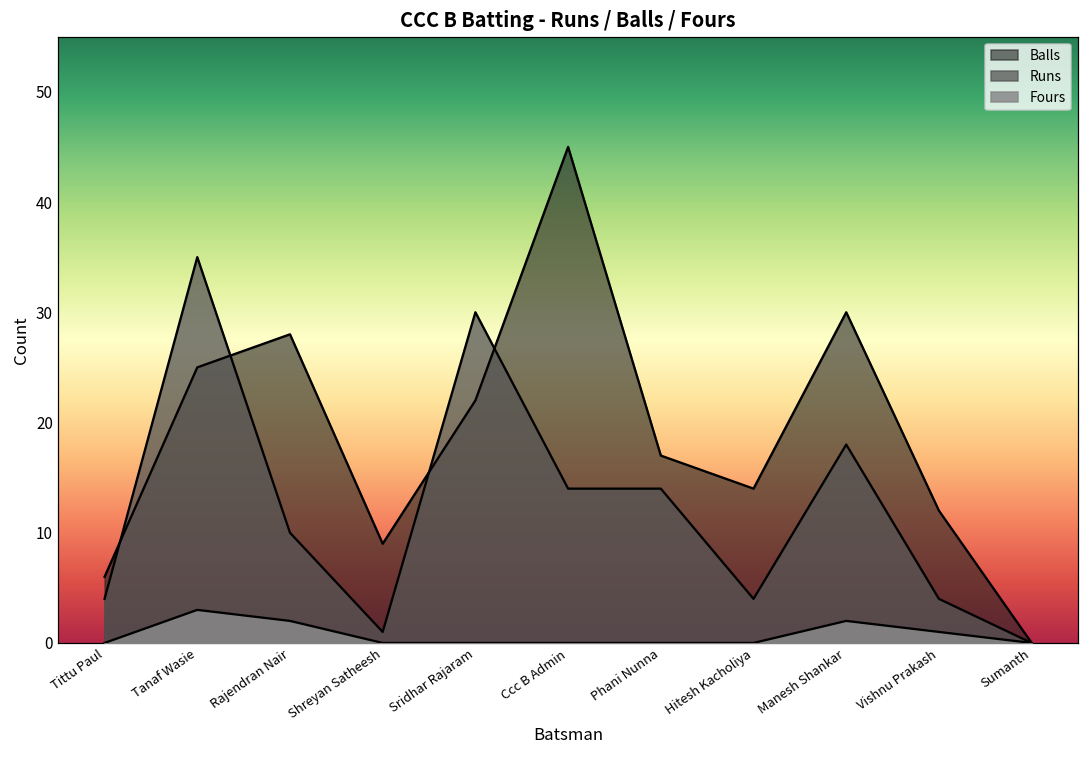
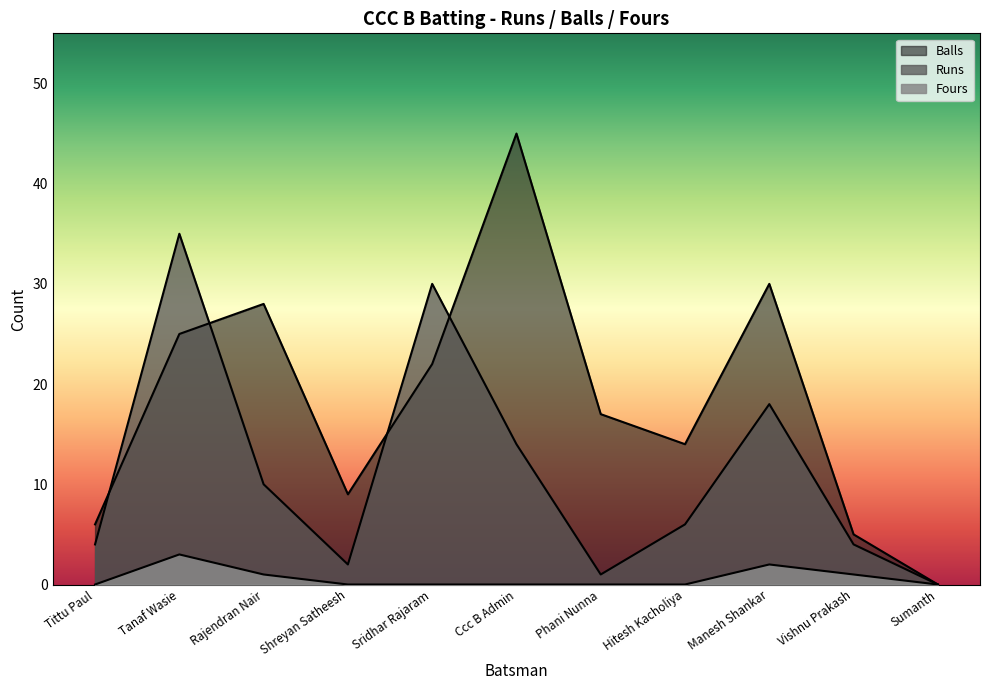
  {
    "Balls": {
      "Tittu Paul": 6,
      "Tanaf Wasie": 25,
      "Rajendran Nair": 28,
      "Shreyan Satheesh": 9,
      "Sridhar Rajaram": 22,
      "Ccc B Admin": 45,
      "Phani Nunna": 17,
      "Hitesh Kacholiya": 14,
      "Manesh Shankar": 30,
-     "Vishnu Prakash": 12
+     "Vishnu Prakash": 5
    },
    "Runs": {
      "Tittu Paul": 4,
      "Tanaf Wasie": 35,
      "Rajendran Nair": 10,
-     "Shreyan Satheesh": 1,
+     "Shreyan Satheesh": 2,
      "Sridhar Rajaram": 30,
      "Ccc B Admin": 14,
-     "Phani Nunna": 14,
-     "Hitesh Kacholiya": 4,
+     "Phani Nunna": 1,
+     "Hitesh Kacholiya": 6,
      "Manesh Shankar": 18,
      "Vishnu Prakash": 4
    },
    "Fours": {
      "Tittu Paul": 0,
      "Tanaf Wasie": 3,
-     "Rajendran Nair": 2,
+     "Rajendran Nair": 1,
      "Shreyan Satheesh": 0,
      "Sridhar Rajaram": 0,
      "Ccc B Admin": 0,
      "Phani Nunna": 0,
      "Hitesh Kacholiya": 0,
      "Manesh Shankar": 2,
      "Vishnu Prakash": 1
    }
  }
